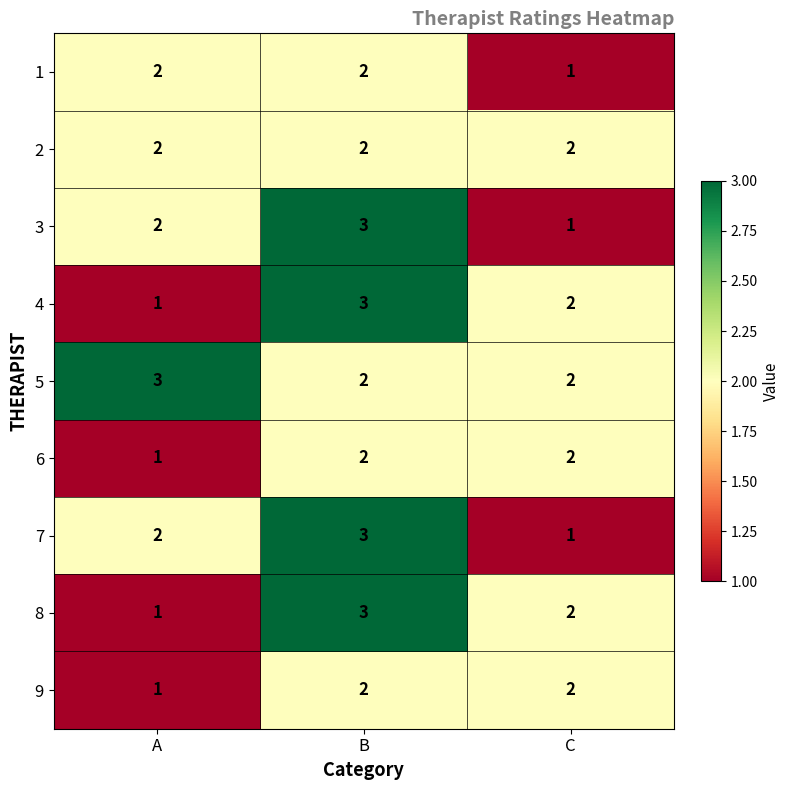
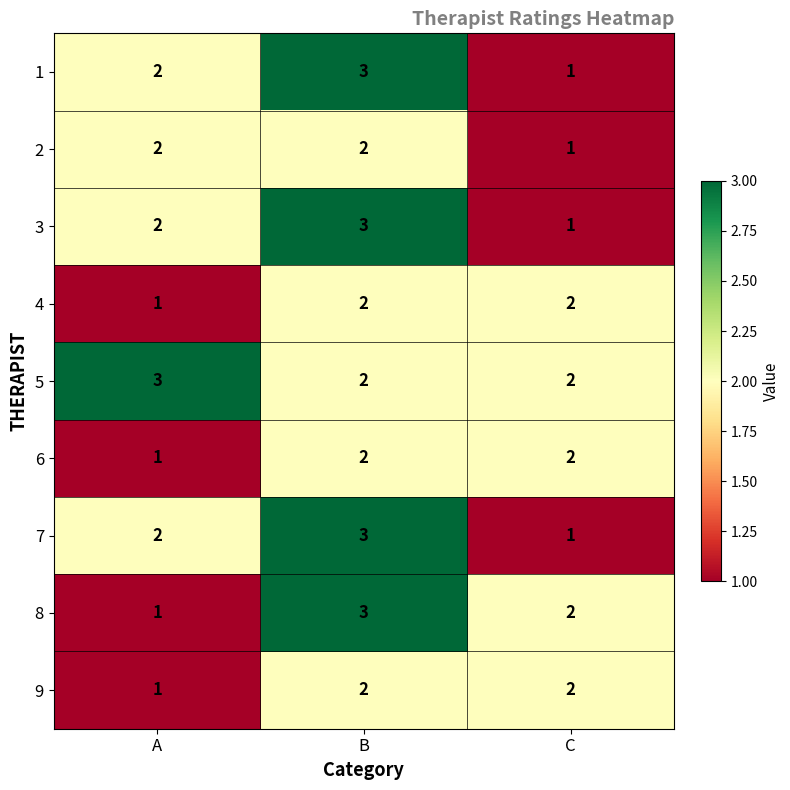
  {
    "1": {
      "A": 2,
-     "B": 2,
+     "B": 3,
      "C": 1
    },
    "2": {
      "A": 2,
      "B": 2,
-     "C": 2
+     "C": 1
    },
    "3": {
      "A": 2,
      "B": 3,
      "C": 1
    },
    "4": {
      "A": 1,
-     "B": 3,
+     "B": 2,
      "C": 2
    },
    "5": {
      "A": 3,
      "B": 2,
      "C": 2
    },
    "6": {
      "A": 1,
      "B": 2,
      "C": 2
    },
    "7": {
      "A": 2,
      "B": 3,
      "C": 1
    },
    "8": {
      "A": 1,
      "B": 3,
      "C": 2
    },
    "9": {
      "A": 1,
      "B": 2,
      "C": 2
    }
  }
